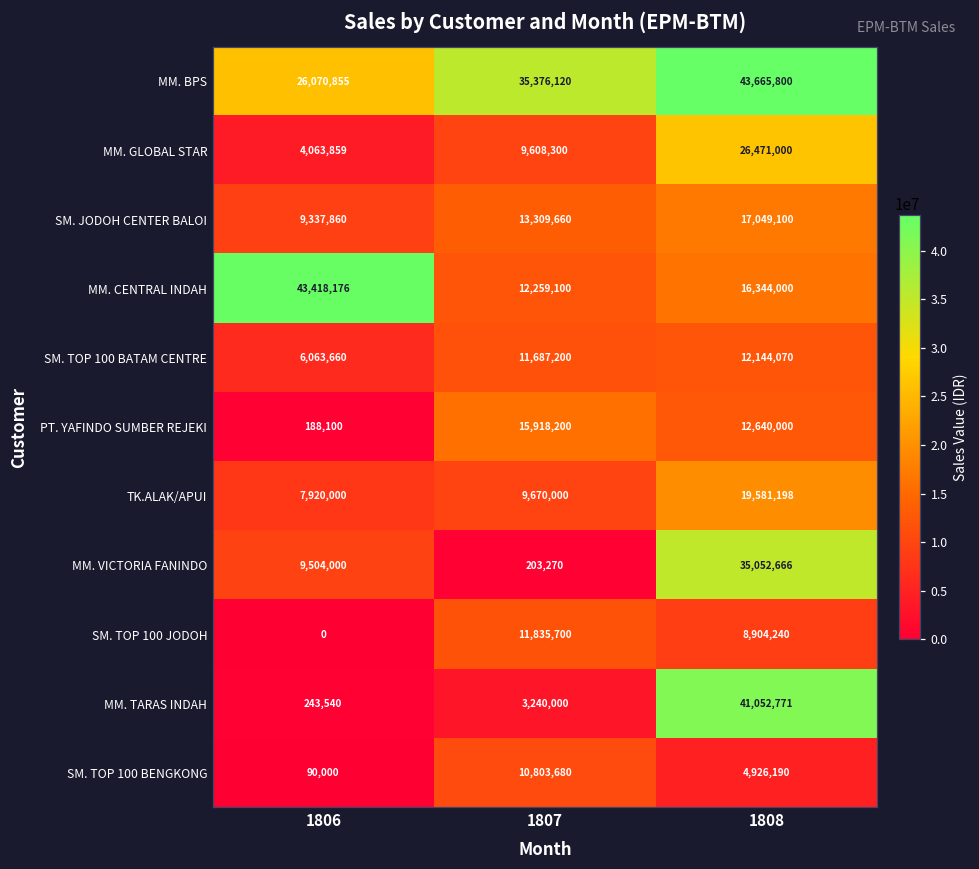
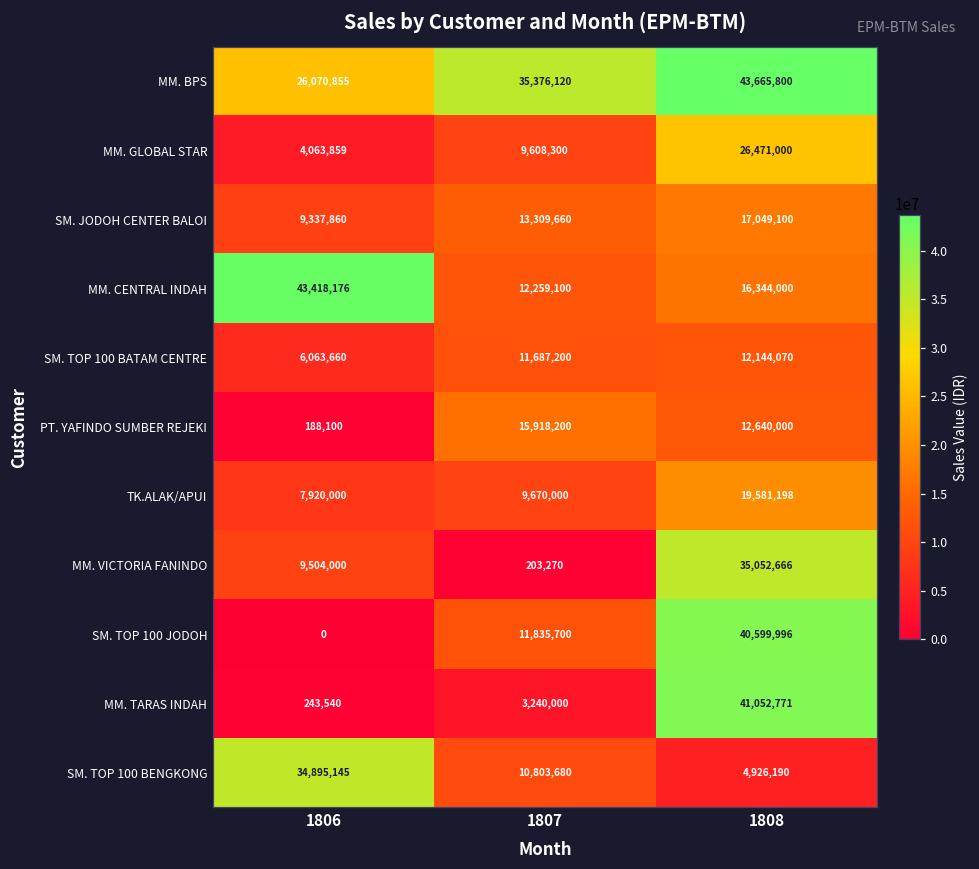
  {
    "MM. BPS": {
      "1806": "26,070,855",
      "1807": "35,376,120",
      "1808": "43,665,800"
    },
    "MM. GLOBAL STAR": {
      "1806": "4,063,859",
      "1807": "9,608,300",
      "1808": "26,471,000"
    },
    "SM. JODOH CENTER BALOI": {
      "1806": "9,337,860",
      "1807": "13,309,660",
      "1808": "17,049,100"
    },
    "MM. CENTRAL INDAH": {
      "1806": "43,418,176",
      "1807": "12,259,100",
      "1808": "16,344,000"
    },
    "SM. TOP 100 BATAM CENTRE": {
      "1806": "6,063,660",
      "1807": "11,687,200",
      "1808": "12,144,070"
    },
    "PT. YAFINDO SUMBER REJEKI": {
      "1806": "188,100",
      "1807": "15,918,200",
      "1808": "12,640,000"
    },
    "TK.ALAK/APUI": {
      "1806": "7,920,000",
      "1807": "9,670,000",
      "1808": "19,581,198"
    },
    "MM. VICTORIA FANINDO": {
      "1806": "9,504,000",
      "1807": "203,270",
      "1808": "35,052,666"
    },
    "SM. TOP 100 JODOH": {
      "1806": "0",
      "1807": "11,835,700",
-     "1808": "8,904,240"
+     "1808": "40,599,996"
    },
    "MM. TARAS INDAH": {
      "1806": "243,540",
      "1807": "3,240,000",
      "1808": "41,052,771"
    },
    "SM. TOP 100 BENGKONG": {
-     "1806": "90,000",
+     "1806": "34,895,145",
      "1807": "10,803,680",
      "1808": "4,926,190"
    }
  }
